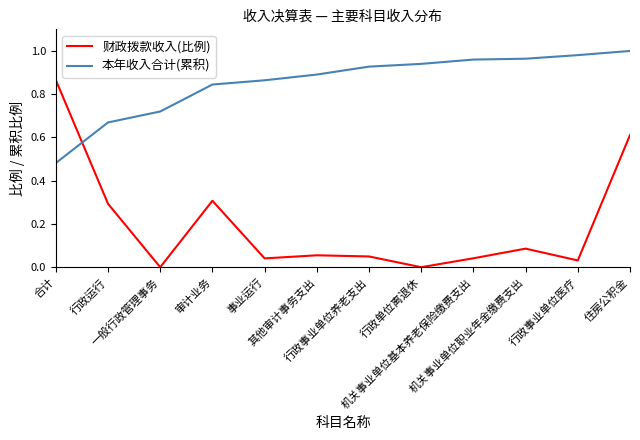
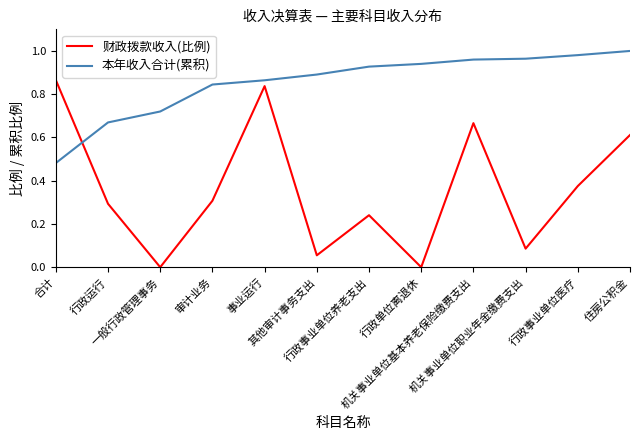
  {
    "财政拨款收入(比例)": {
      "合计": 0.87,
      "行政运行": 0.29,
      "一般行政管理事务": 0.00,
      "审计业务": 0.31,
-     "事业运行": 0.04,
+     "事业运行": 0.84,
      "其他审计事务支出": 0.06,
-     "行政事业单位养老支出": 0.05,
+     "行政事业单位养老支出": 0.24,
      "行政单位离退休": 0.00,
-     "机关事业单位基本养老保险缴费支出": 0.04,
+     "机关事业单位基本养老保险缴费支出": 0.67,
      "机关事业单位职业年金缴费支出": 0.09,
-     "行政事业单位医疗": 0.03,
+     "行政事业单位医疗": 0.38,
      "住房公积金": 0.61
    },
    "本年收入合计(累积)": {
      "合计": 0.48,
      "行政运行": 0.67,
      "一般行政管理事务": 0.72,
      "审计业务": 0.84,
      "事业运行": 0.86,
      "其他审计事务支出": 0.89,
      "行政事业单位养老支出": 0.93,
      "行政单位离退休": 0.94,
      "机关事业单位基本养老保险缴费支出": 0.96,
      "机关事业单位职业年金缴费支出": 0.96,
      "行政事业单位医疗": 0.98,
      "住房公积金": 1.00
    }
  }
